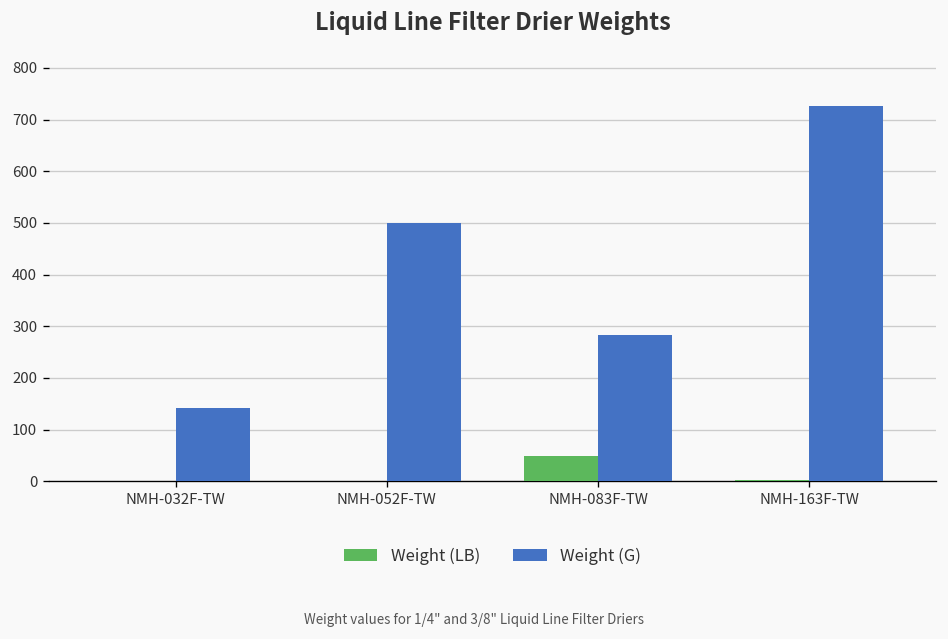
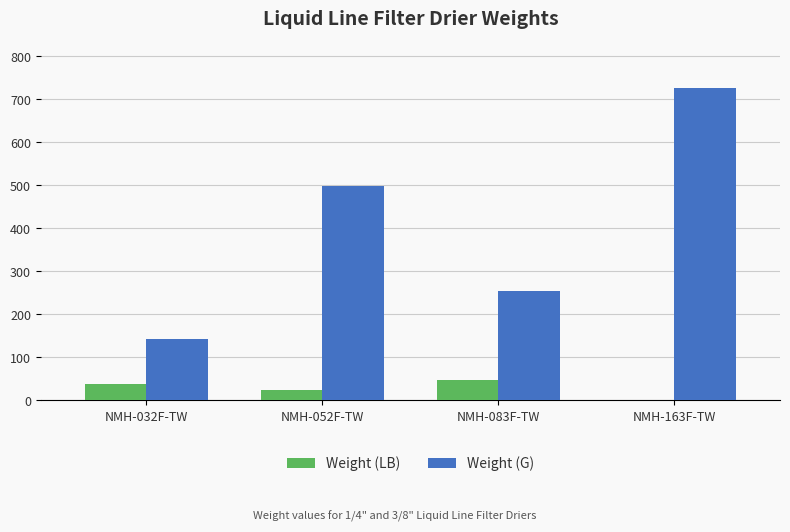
  {
    "Weight (LB)": {
-     "NMH-032F-TW": 0,
-     "NMH-052F-TW": 0,
+     "NMH-032F-TW": 40,
+     "NMH-052F-TW": 20,
      "NMH-083F-TW": 50
    },
    "Weight (G)": {
      "NMH-032F-TW": 140,
      "NMH-052F-TW": 500,
-     "NMH-083F-TW": 280,
+     "NMH-083F-TW": 250,
      "NMH-163F-TW": 730
    }
  }
